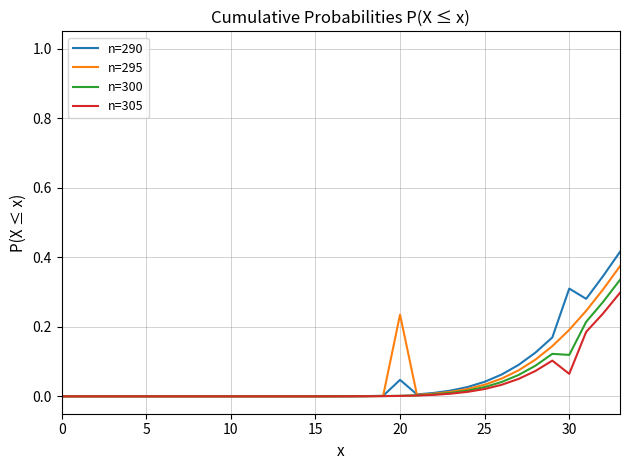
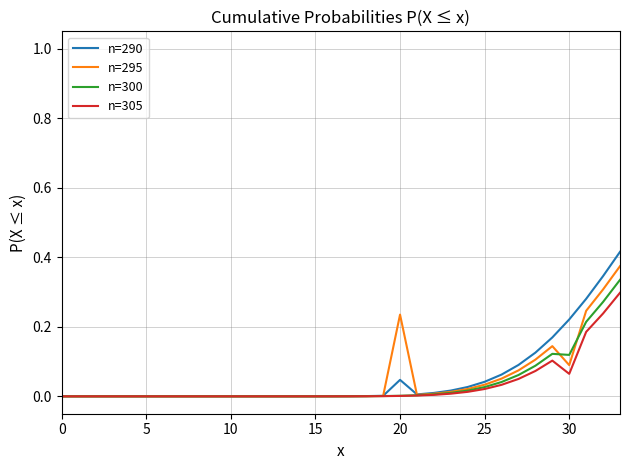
  {
    "n=290": {
      "20": 0.05,
      "25": 0.04,
-     "30": 0.31
+     "30": 0.22
    },
    "n=295": {
      "20": 0.24,
-     "30": 0.19
+     "30": 0.09
    },
    "n=300": {
      "30": 0.12
    },
    "n=305": {
      "30": 0.06
    }
  }
